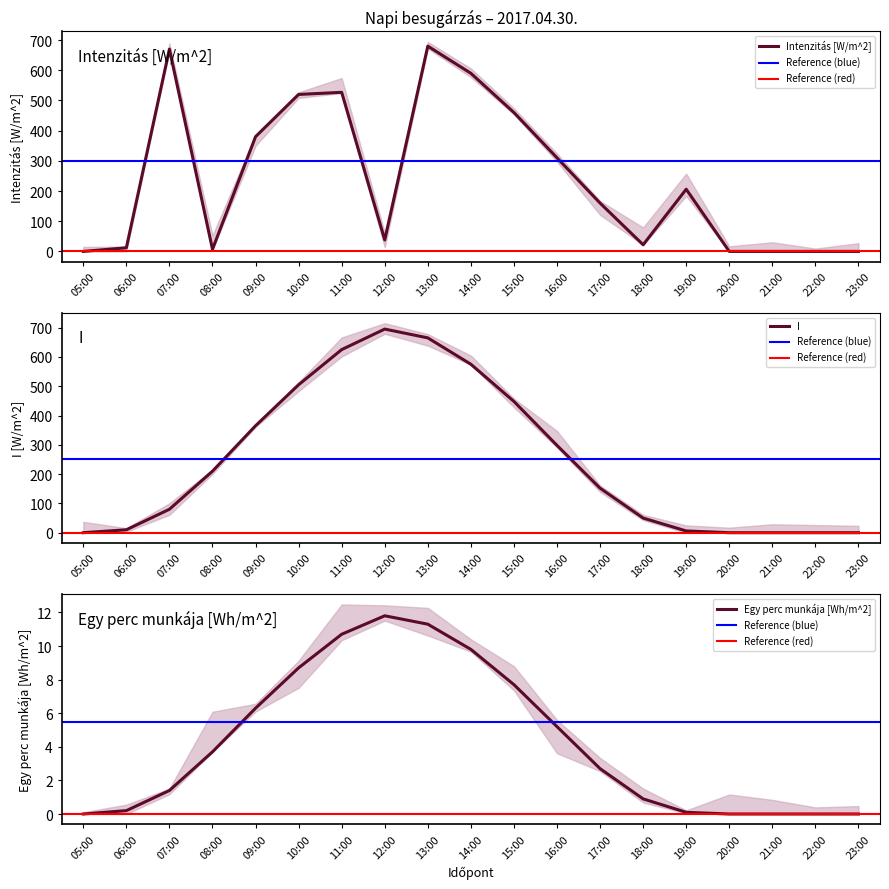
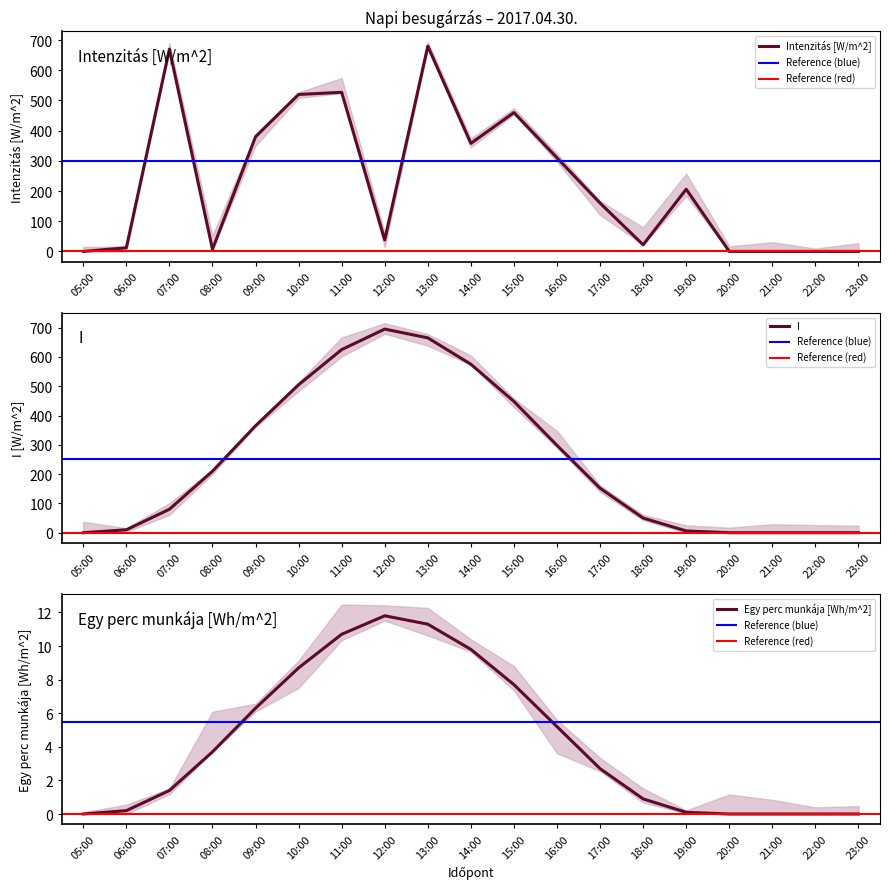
  {
    "Napi besugárzás – 2017.04.30.": {
      "Intenzitás [W/m^2]": {
        "05:00": 0,
        "08:00": 10,
        "11:00": 530,
        "12:00": 40,
        "13:00": 680,
-       "14:00": 590,
+       "14:00": 360,
        "15:00": 460,
        "16:00": 310,
        "18:00": 20,
        "19:00": 210,
        "20:00": 0,
        "21:00": 0,
        "22:00": 0,
        "23:00": 0
      }
    }
  }
